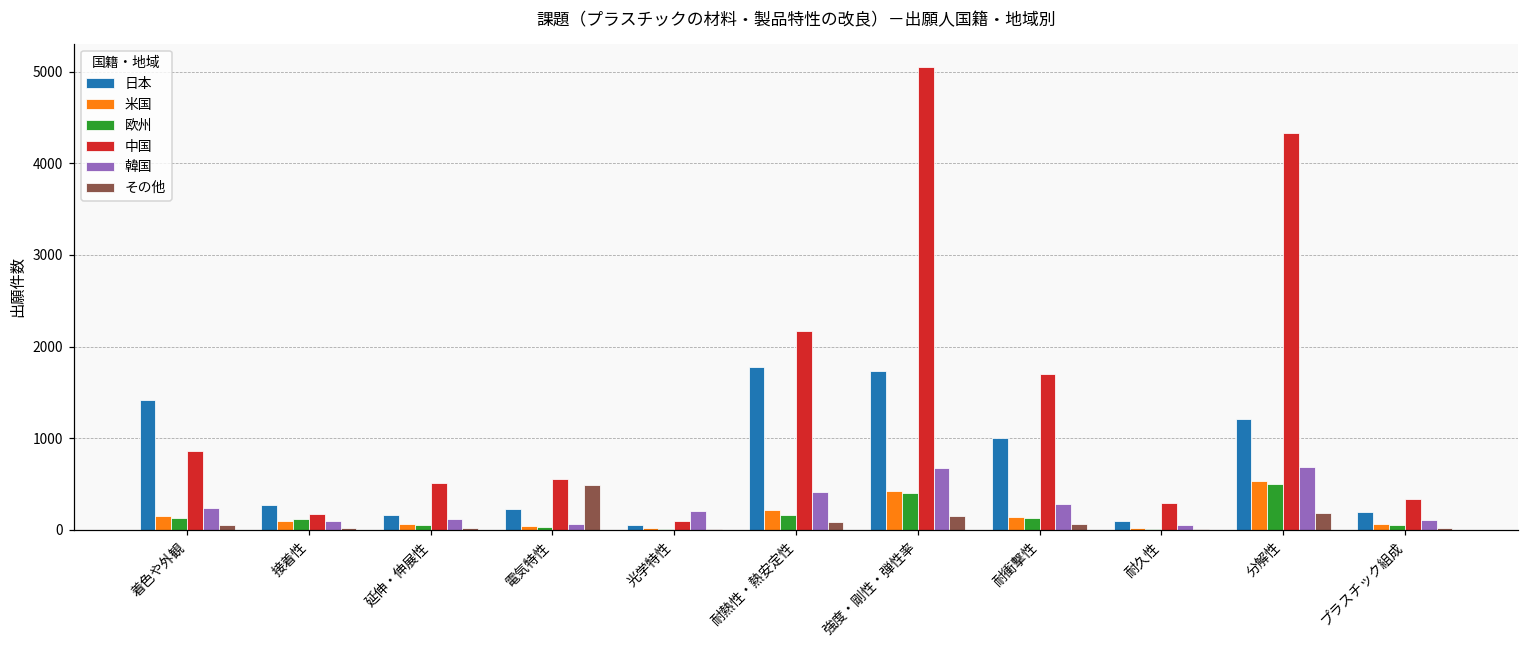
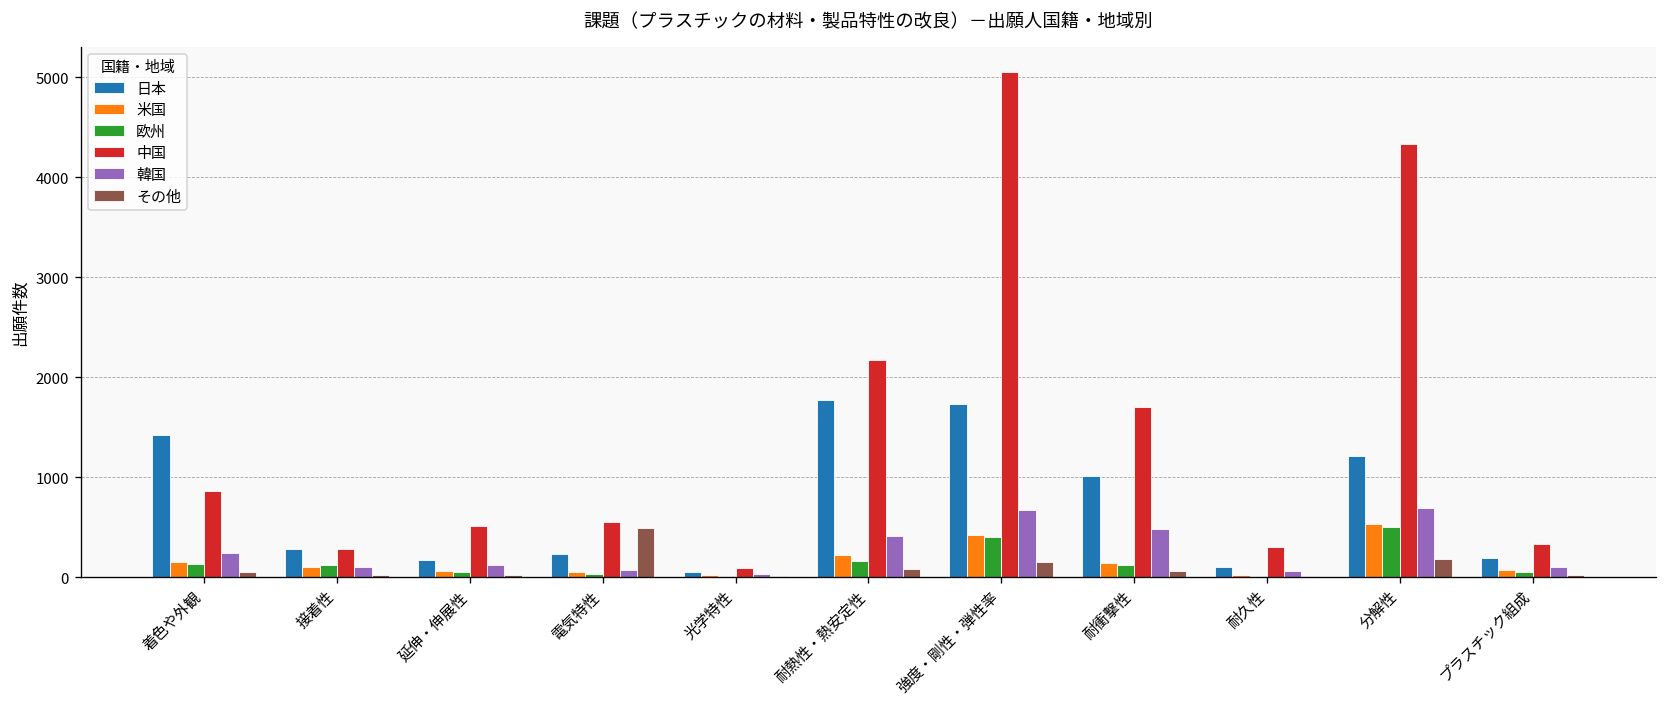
  {
    "日本": {
      "着色や外観": 1400,
      "接着性": 300,
      "延伸・伸展性": 200,
      "電気特性": 200,
      "光学特性": 100,
      "耐熱性・熱安定性": 1800,
      "強度・剛性・弾性率": 1700,
      "耐衝撃性": 1000,
      "耐久性": 100,
      "分解性": 1200,
      "プラスチック組成": 200
    },
    "米国": {
      "着色や外観": 100,
      "接着性": 100,
      "延伸・伸展性": 100,
      "電気特性": 0,
      "耐熱性・熱安定性": 200,
      "強度・剛性・弾性率": 400,
      "耐衝撃性": 100,
      "分解性": 500,
      "プラスチック組成": 100
    },
    "欧州": {
      "着色や外観": 100,
      "接着性": 100,
      "延伸・伸展性": 100,
      "耐熱性・熱安定性": 200,
      "強度・剛性・弾性率": 400,
      "耐衝撃性": 100,
      "分解性": 500,
      "プラスチック組成": 100
    },
    "中国": {
      "着色や外観": 900,
-     "接着性": 200,
+     "接着性": 300,
      "延伸・伸展性": 500,
      "電気特性": 600,
      "光学特性": 100,
      "耐熱性・熱安定性": 2200,
      "強度・剛性・弾性率": 5100,
      "耐衝撃性": 1700,
      "耐久性": 300,
      "分解性": 4300,
      "プラスチック組成": 300
    },
    "韓国": {
      "着色や外観": 200,
      "接着性": 100,
      "延伸・伸展性": 100,
      "電気特性": 100,
-     "光学特性": 200,
+     "光学特性": 0,
      "耐熱性・熱安定性": 400,
      "強度・剛性・弾性率": 700,
-     "耐衝撃性": 300,
+     "耐衝撃性": 500,
      "耐久性": 100,
      "分解性": 700,
      "プラスチック組成": 100
    },
    "その他": {
      "着色や外観": 100,
      "電気特性": 500,
      "耐熱性・熱安定性": 100,
      "強度・剛性・弾性率": 200,
      "耐衝撃性": 100,
      "分解性": 200
    }
  }
